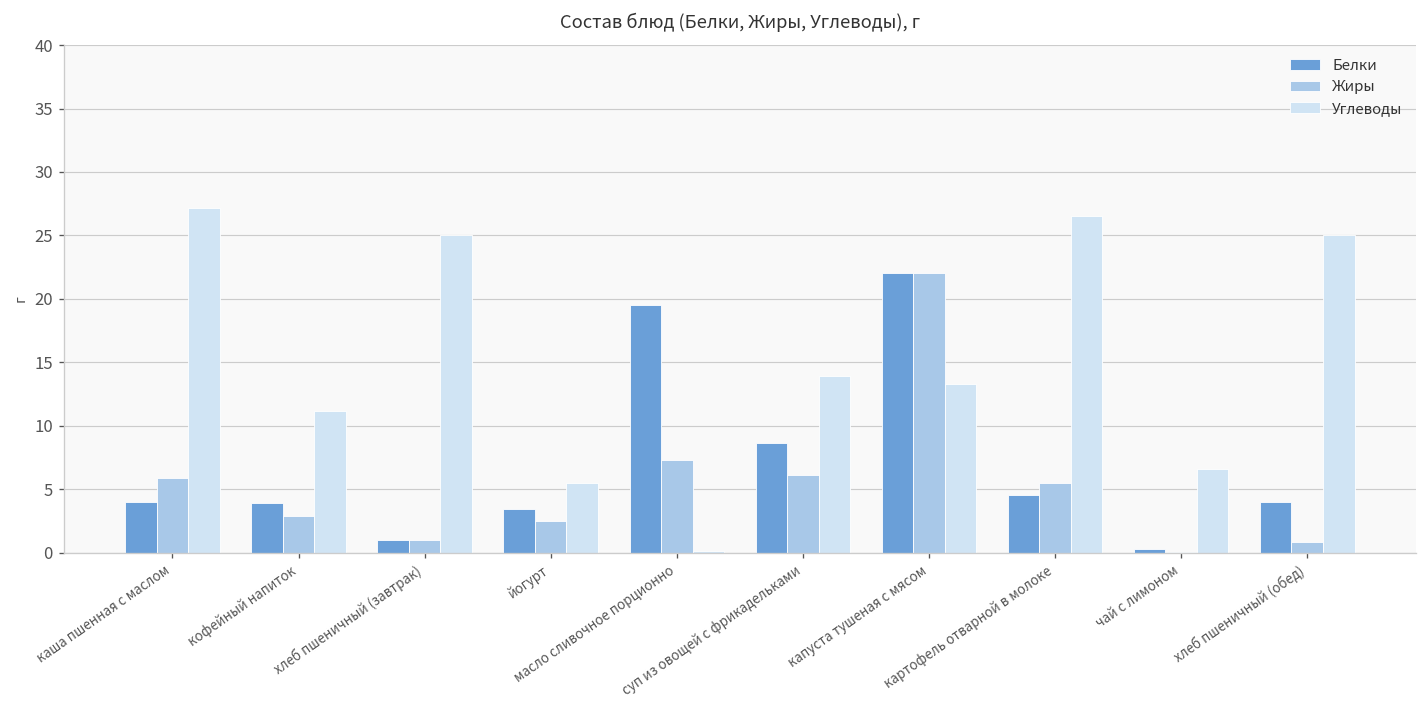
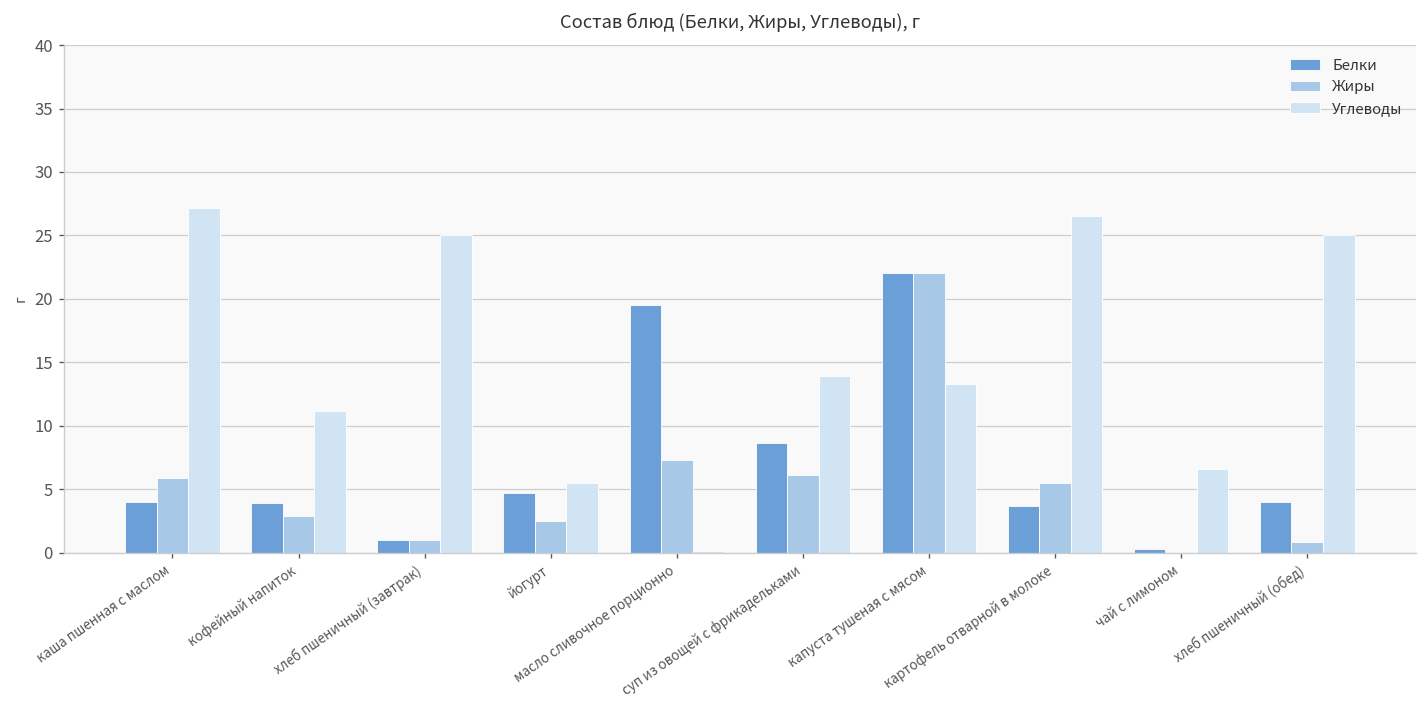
  {
    "Белки": {
      "каша пшенная с маслом": 4.0,
      "кофейный напиток": 3.9,
      "хлеб пшеничный (завтрак)": 1.0,
-     "йогурт": 3.4,
+     "йогурт": 4.7,
      "масло сливочное порционно": 19.5,
      "суп из овощей с фрикадельками": 8.6,
      "капуста тушеная с мясом": 22.0,
-     "картофель отварной в молоке": 4.5,
+     "картофель отварной в молоке": 3.7,
      "чай с лимоном": 0.3,
      "хлеб пшеничный (обед)": 4.0
    }
  }
